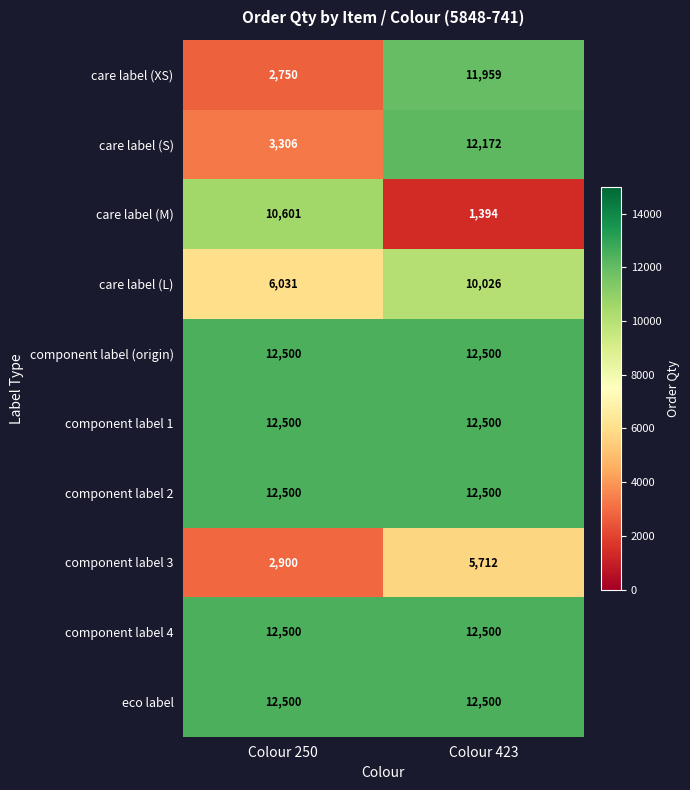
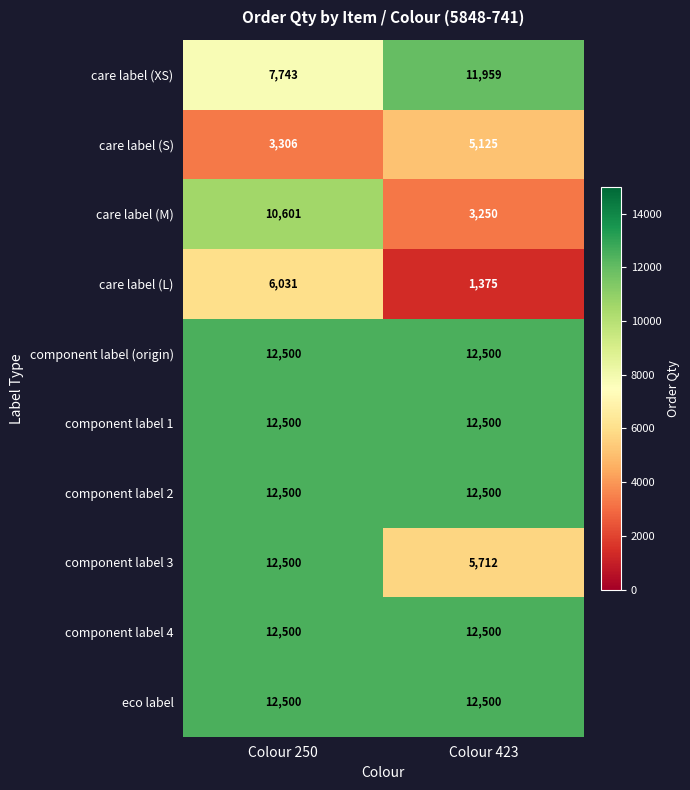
  {
    "care label (XS)": {
-     "Colour 250": "2,750",
+     "Colour 250": "7,743",
      "Colour 423": "11,959"
    },
    "care label (S)": {
      "Colour 250": "3,306",
-     "Colour 423": "12,172"
+     "Colour 423": "5,125"
    },
    "care label (M)": {
      "Colour 250": "10,601",
-     "Colour 423": "1,394"
+     "Colour 423": "3,250"
    },
    "care label (L)": {
      "Colour 250": "6,031",
-     "Colour 423": "10,026"
+     "Colour 423": "1,375"
    },
    "component label (origin)": {
      "Colour 250": "12,500",
      "Colour 423": "12,500"
    },
    "component label 1": {
      "Colour 250": "12,500",
      "Colour 423": "12,500"
    },
    "component label 2": {
      "Colour 250": "12,500",
      "Colour 423": "12,500"
    },
    "component label 3": {
-     "Colour 250": "2,900",
+     "Colour 250": "12,500",
      "Colour 423": "5,712"
    },
    "component label 4": {
      "Colour 250": "12,500",
      "Colour 423": "12,500"
    },
    "eco label": {
      "Colour 250": "12,500",
      "Colour 423": "12,500"
    }
  }
